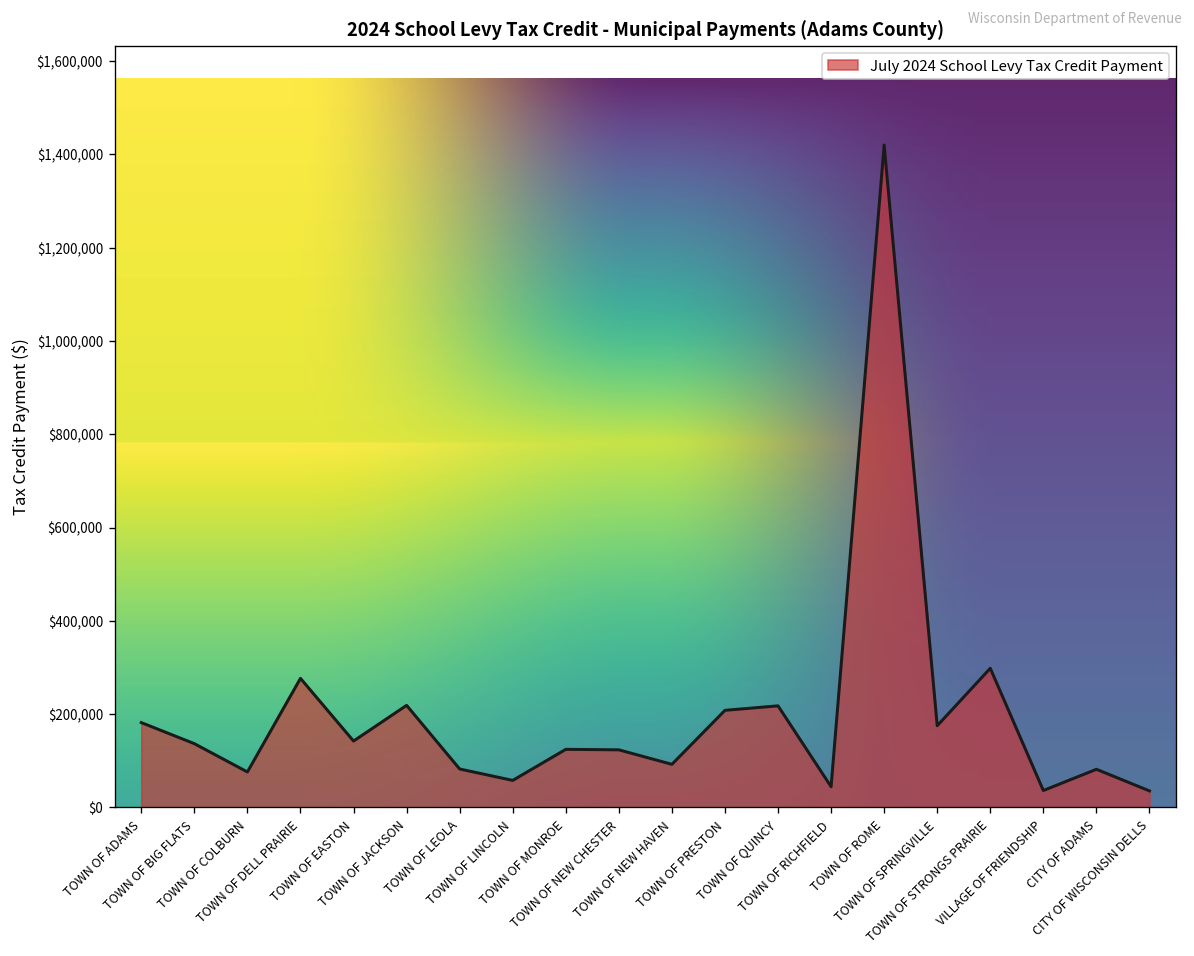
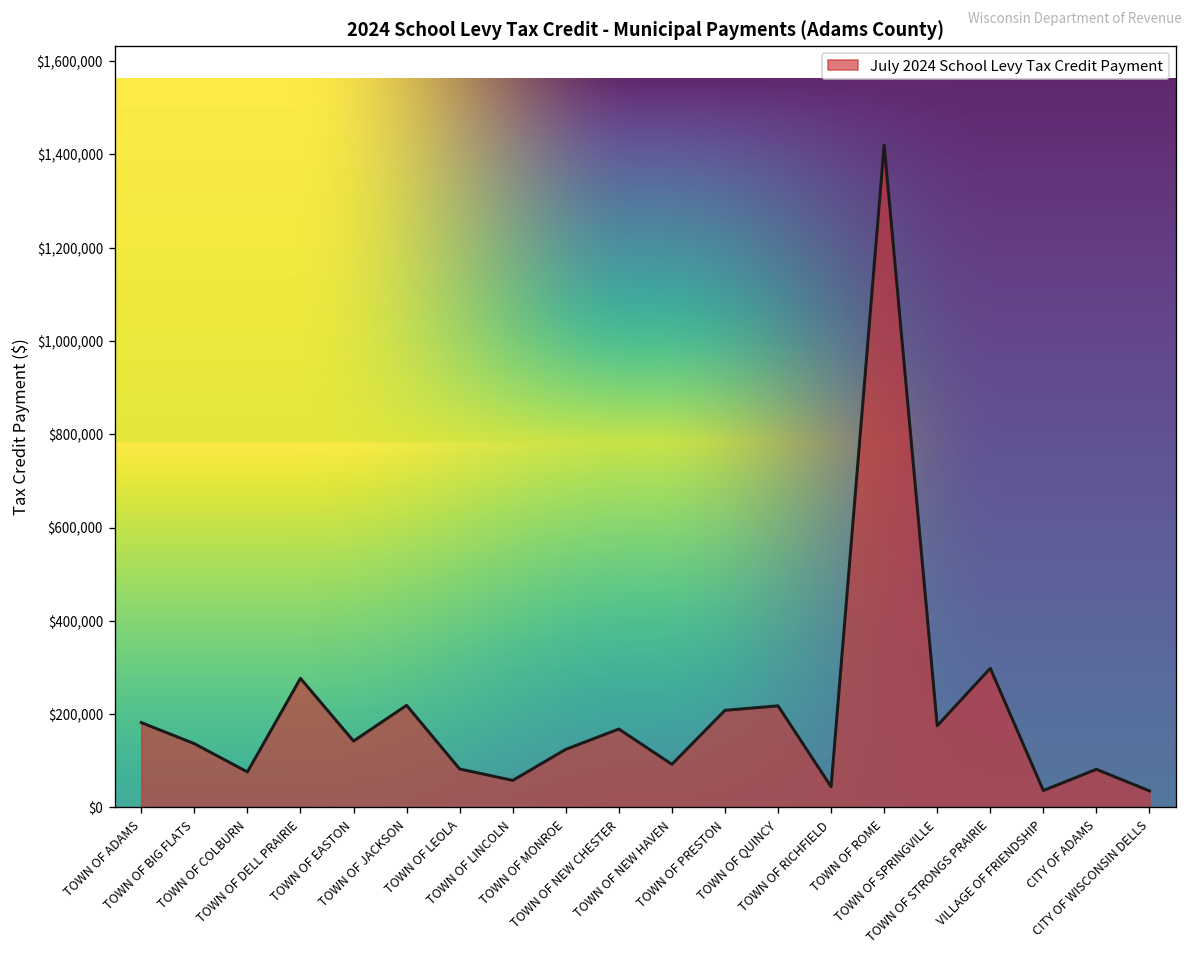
  {
    "TOWN OF ADAMS": "$180,000",
    "TOWN OF BIG FLATS": "$140,000",
    "TOWN OF COLBURN": "$80,000",
    "TOWN OF DELL PRAIRIE": "$280,000",
    "TOWN OF EASTON": "$140,000",
    "TOWN OF JACKSON": "$220,000",
    "TOWN OF LEOLA": "$80,000",
    "TOWN OF LINCOLN": "$60,000",
    "TOWN OF MONROE": "$120,000",
-   "TOWN OF NEW CHESTER": "$120,000",
+   "TOWN OF NEW CHESTER": "$170,000",
    "TOWN OF NEW HAVEN": "$90,000",
    "TOWN OF PRESTON": "$210,000",
    "TOWN OF QUINCY": "$220,000",
    "TOWN OF RICHFIELD": "$40,000",
    "TOWN OF ROME": "$1,420,000",
    "TOWN OF SPRINGVILLE": "$180,000",
    "TOWN OF STRONGS PRAIRIE": "$300,000",
    "VILLAGE OF FRIENDSHIP": "$40,000",
    "CITY OF ADAMS": "$80,000",
    "CITY OF WISCONSIN DELLS": "$40,000"
  }
